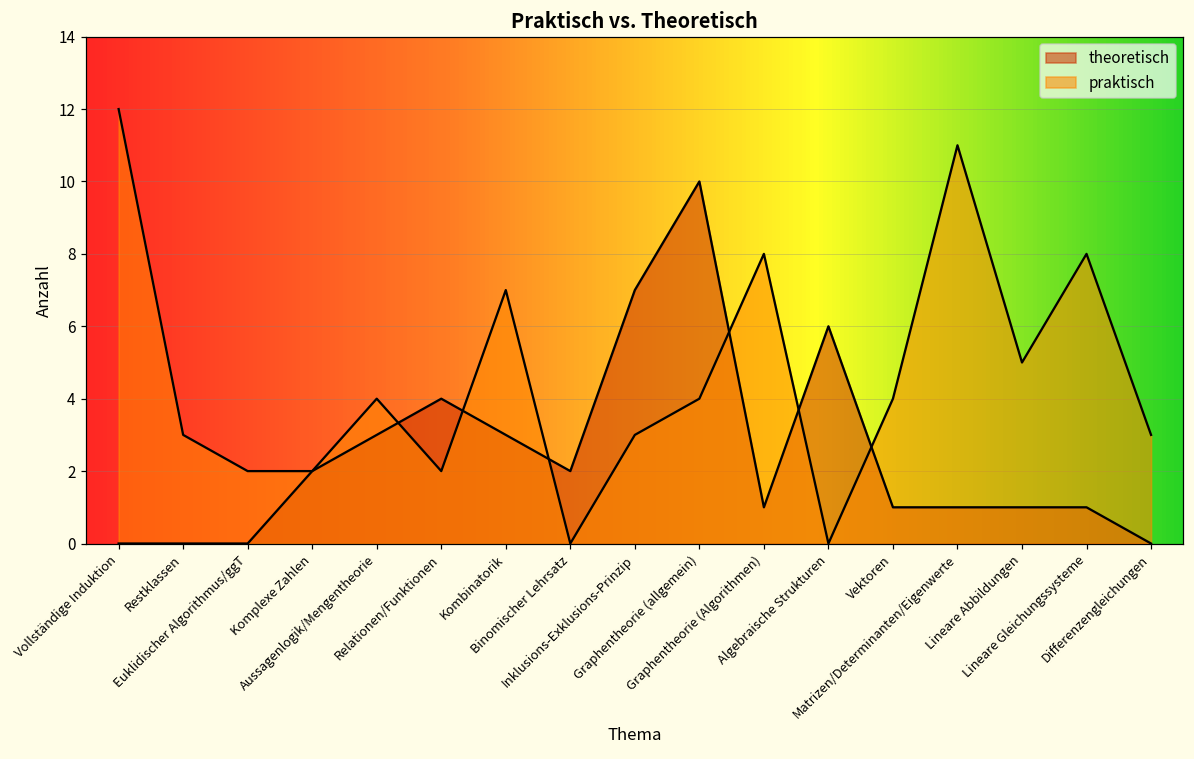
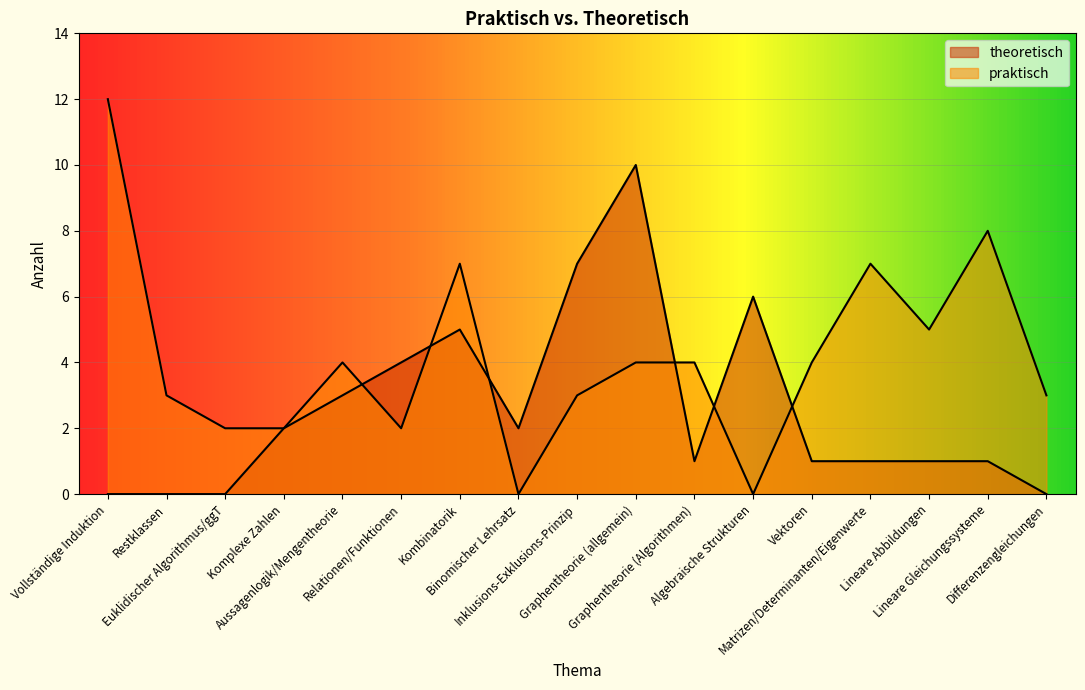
  {
    "theoretisch": {
      "Vollständige Induktion": 0,
      "Restklassen": 0,
      "Euklidischer Algorithmus/ggT": 0,
      "Aussagenlogik/Mengentheorie": 3,
      "Relationen/Funktionen": 4,
-     "Kombinatorik": 3,
+     "Kombinatorik": 5,
      "Binomischer Lehrsatz": 2,
      "Inklusions-Exklusions-Prinzip": 7,
      "Graphentheorie (allgemein)": 10,
      "Graphentheorie (Algorithmen)": 1,
      "Algebraische Strukturen": 6,
      "Vektoren": 1,
      "Matrizen/Determinanten/Eigenwerte": 1,
      "Lineare Abbildungen": 1,
      "Lineare Gleichungssysteme": 1,
      "Differenzengleichungen": 0
    },
    "praktisch": {
      "Vollständige Induktion": 12,
      "Restklassen": 3,
      "Euklidischer Algorithmus/ggT": 2,
      "Aussagenlogik/Mengentheorie": 4,
      "Relationen/Funktionen": 2,
      "Kombinatorik": 7,
      "Binomischer Lehrsatz": 0,
      "Inklusions-Exklusions-Prinzip": 3,
      "Graphentheorie (allgemein)": 4,
-     "Graphentheorie (Algorithmen)": 8,
+     "Graphentheorie (Algorithmen)": 4,
      "Algebraische Strukturen": 0,
      "Vektoren": 4,
-     "Matrizen/Determinanten/Eigenwerte": 11,
+     "Matrizen/Determinanten/Eigenwerte": 7,
      "Lineare Abbildungen": 5,
      "Lineare Gleichungssysteme": 8,
      "Differenzengleichungen": 3
    }
  }
